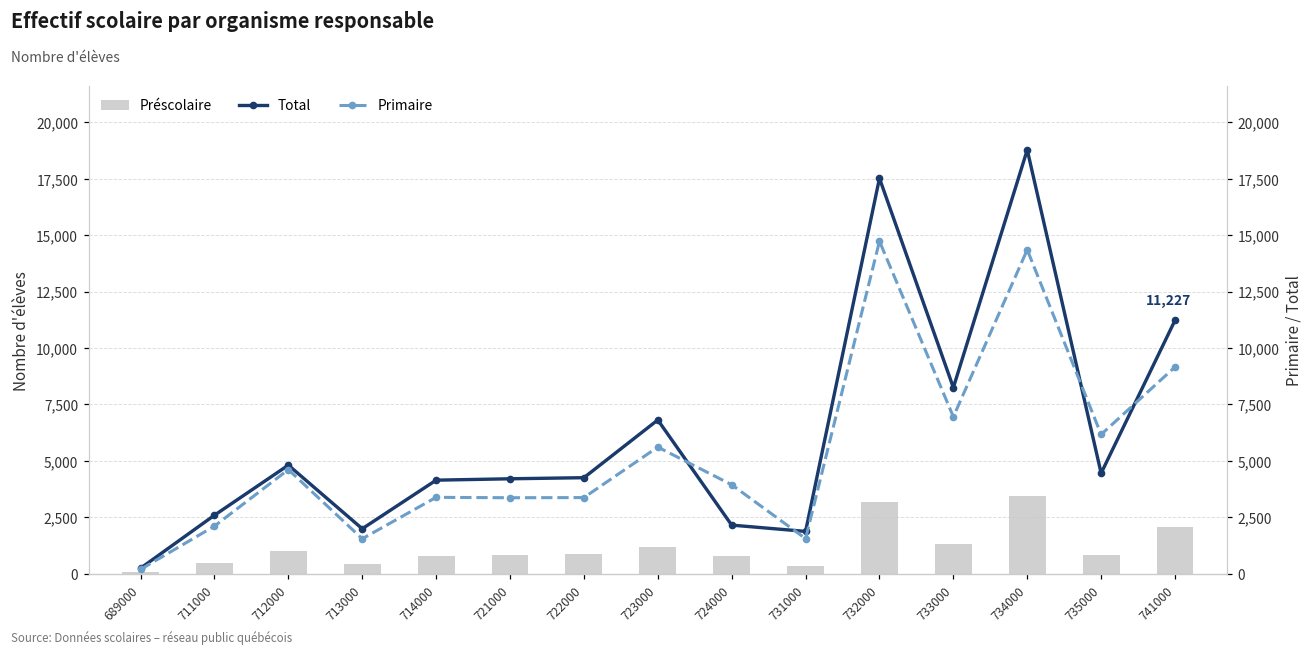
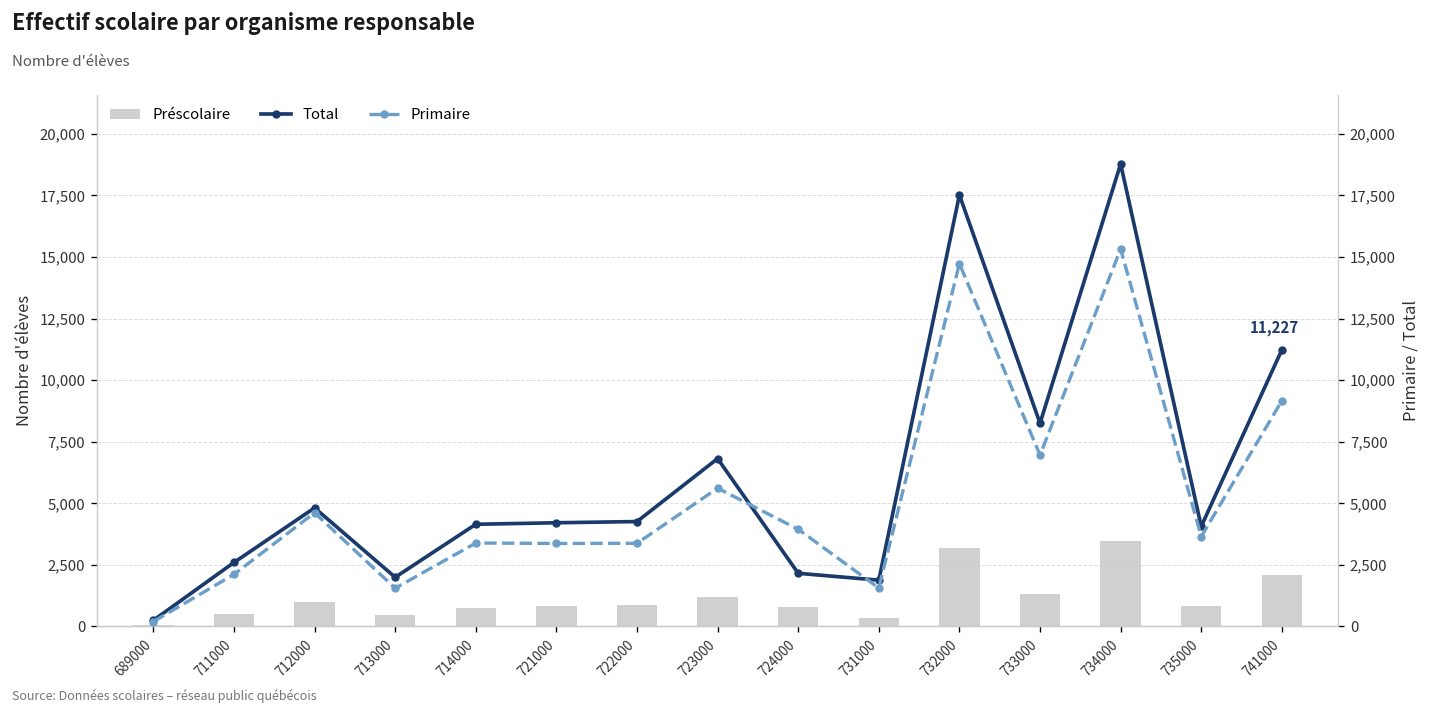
  {
    "Préscolaire": {
      "711000": "500",
      "712000": "1,000",
      "713000": "400",
      "714000": "800",
      "721000": "800",
      "722000": "900",
      "723000": "1,200",
      "724000": "800",
      "731000": "300",
      "732000": "3,200",
      "733000": "1,300",
      "734000": "3,500",
      "735000": "800",
      "741000": "2,100"
    },
    "Total": {
      "711000": "2,600",
      "712000": "4,800",
      "713000": "2,000",
      "714000": "4,100",
      "721000": "4,200",
      "722000": "4,300",
      "723000": "6,800",
      "724000": "2,200",
      "731000": "1,900",
      "732000": "17,500",
      "733000": "8,200",
      "734000": "18,800",
-     "735000": "4,500"
+     "735000": "4,100"
    },
    "Primaire": {
      "711000": "2,100",
      "712000": "4,600",
      "713000": "1,500",
      "714000": "3,400",
      "721000": "3,400",
      "722000": "3,400",
      "723000": "5,600",
      "724000": "3,900",
      "731000": "1,600",
      "732000": "14,700",
      "733000": "7,000",
-     "734000": "14,400",
-     "735000": "6,200",
+     "734000": "15,300",
+     "735000": "3,600",
      "741000": "9,200"
    }
  }
